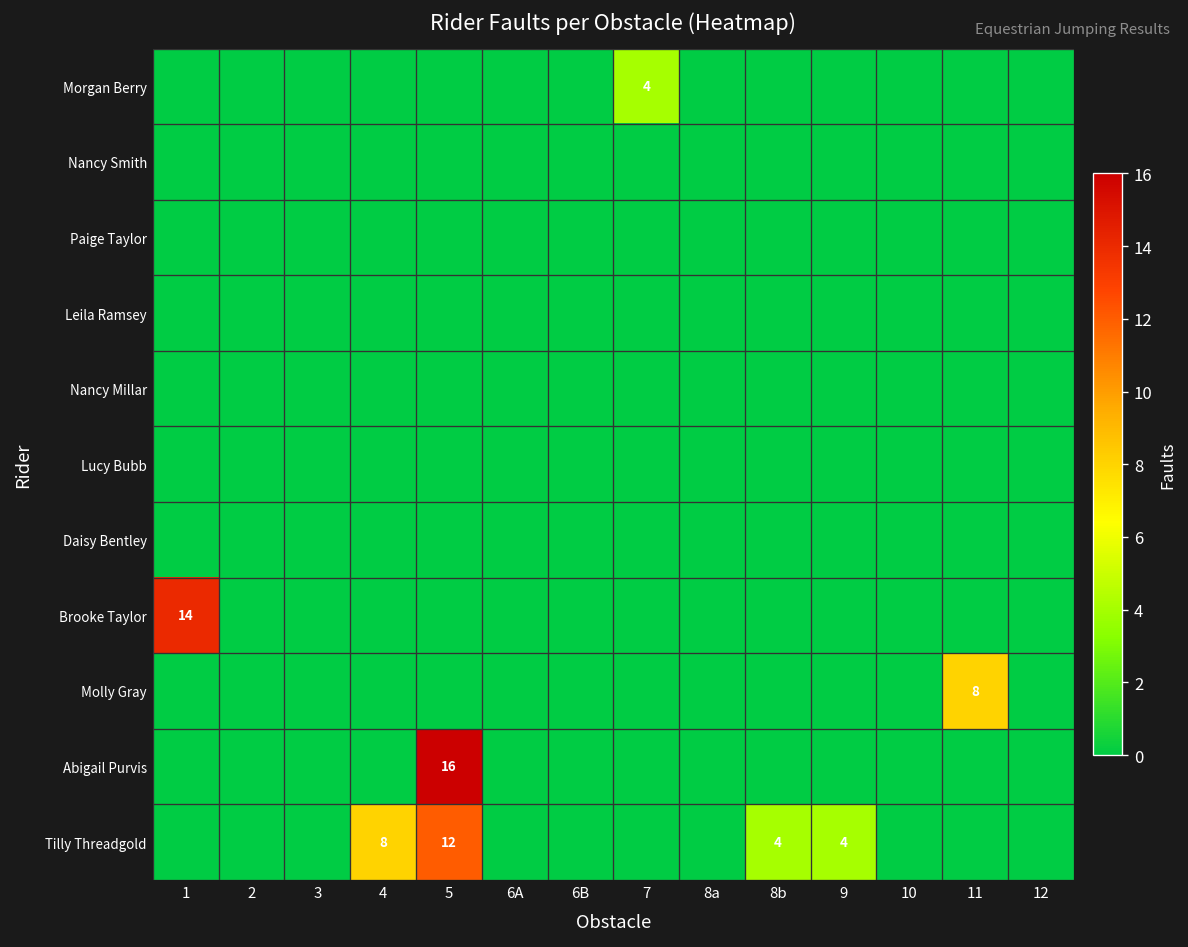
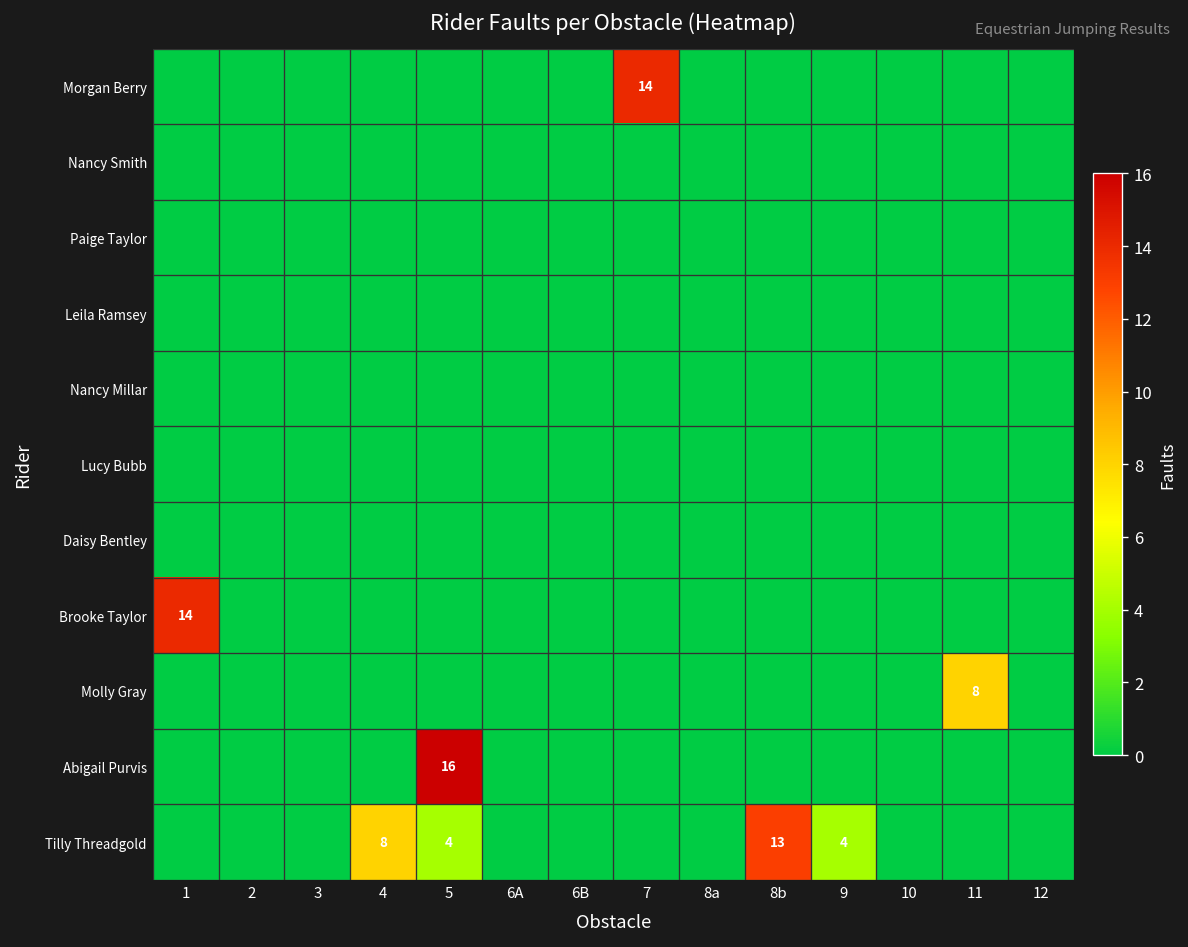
  {
    "Morgan Berry": {
-     "7": 4
+     "7": 14
    },
    "Brooke Taylor": {
      "1": 14
    },
    "Molly Gray": {
      "11": 8
    },
    "Abigail Purvis": {
      "5": 16
    },
    "Tilly Threadgold": {
      "4": 8,
-     "5": 12,
-     "8b": 4,
+     "5": 4,
+     "8b": 13,
      "9": 4
    }
  }
